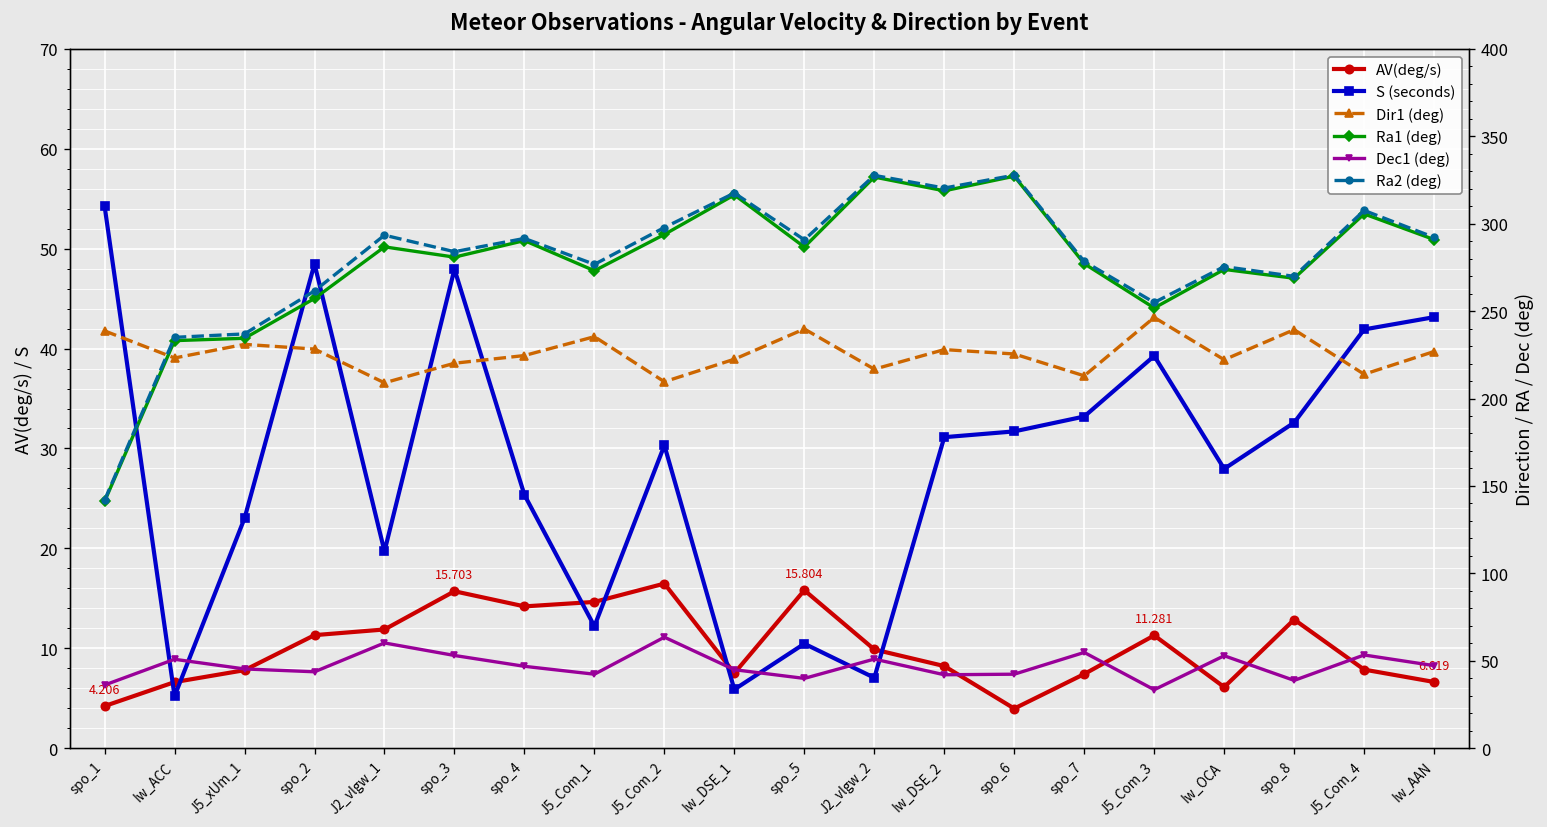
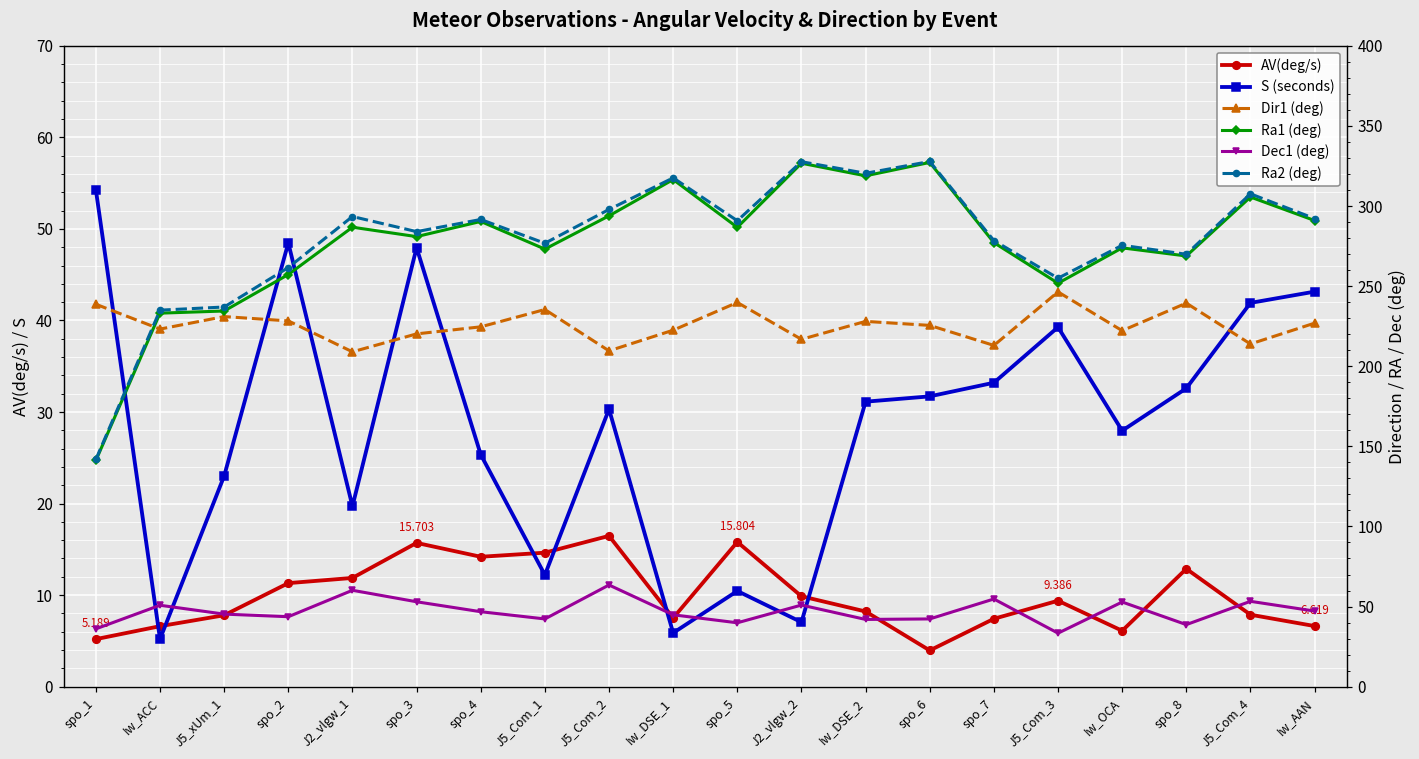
  {
    "AV(deg/s)": {
-     "spo_1": 4.206,
+     "spo_1": 5.189,
      "spo_3": 15.703,
      "spo_5": 15.804,
-     "J5_Com_3": 11.281
+     "J5_Com_3": 9.386
    }
  }
